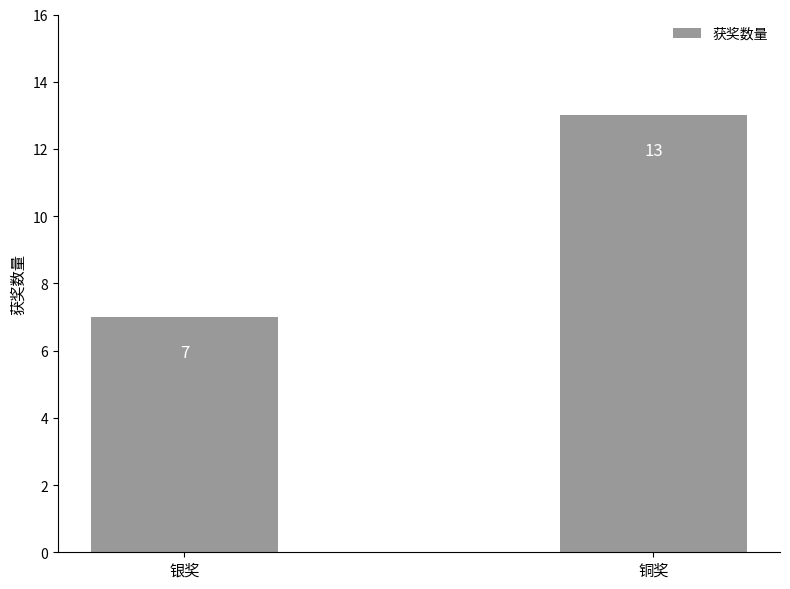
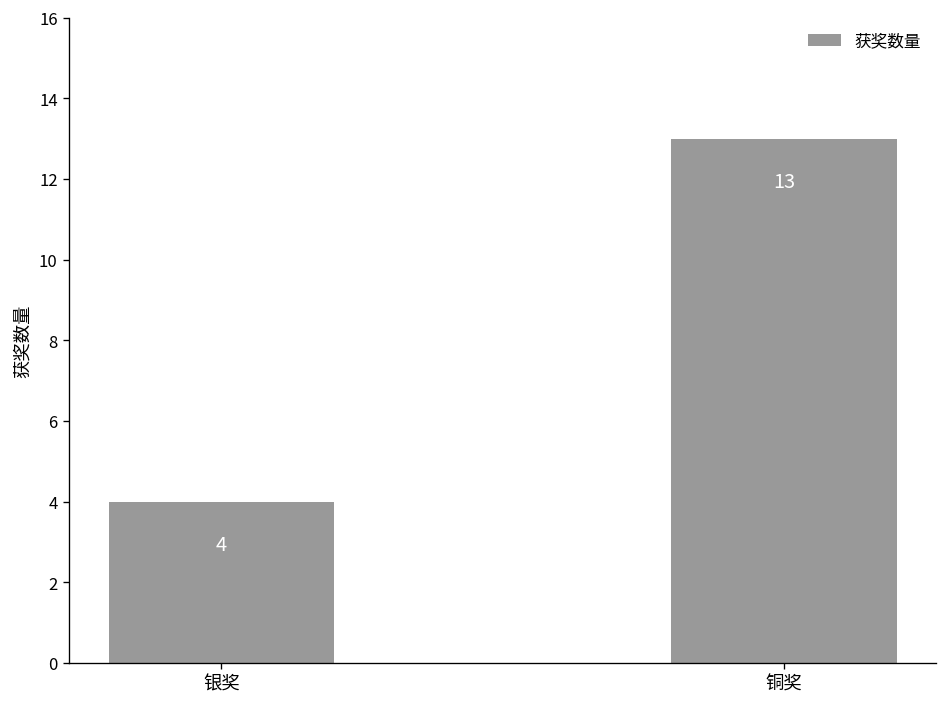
  {
-   "银奖": 7,
+   "银奖": 4,
    "铜奖": 13
  }
